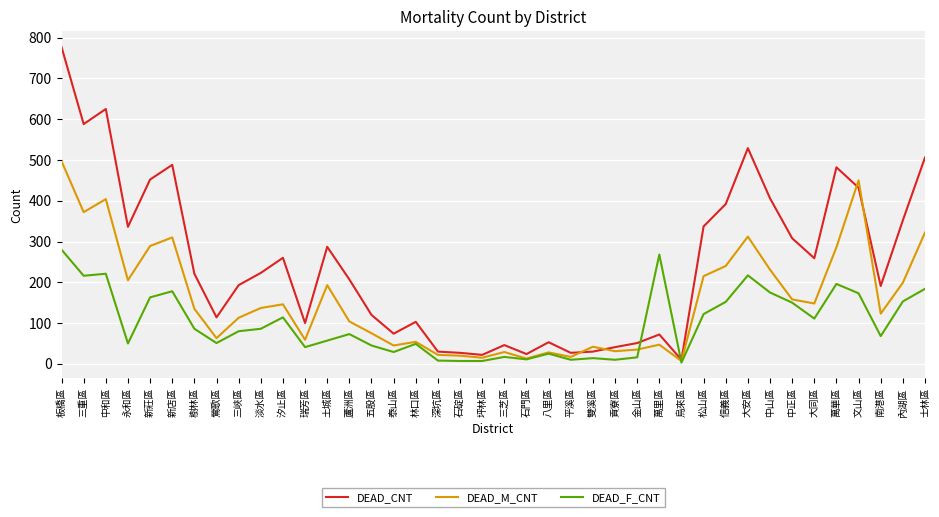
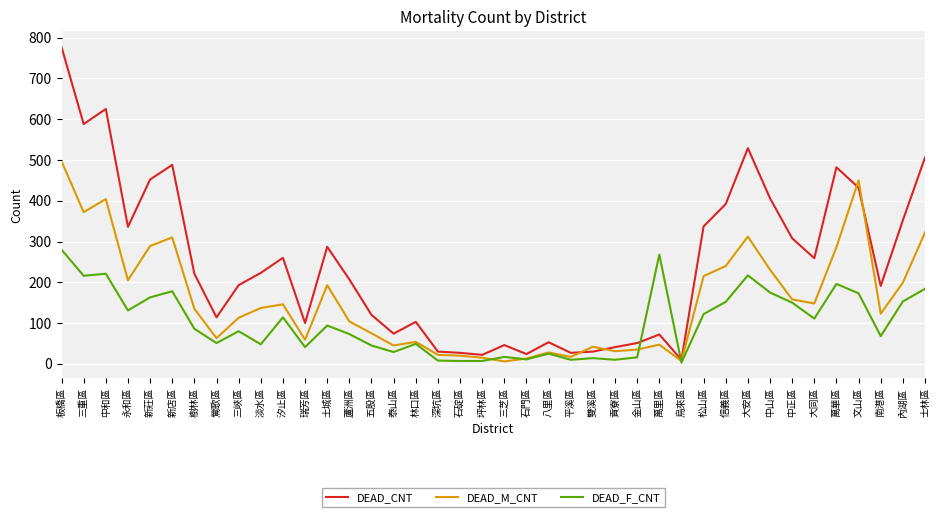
  {
    "DEAD_CNT": {
      "板橋區": 780,
      "三重區": 590,
      "中和區": 630,
      "永和區": 340,
      "新莊區": 450,
      "新店區": 490,
      "樹林區": 220,
      "鶯歌區": 110,
      "三峽區": 190,
      "淡水區": 220,
      "汐止區": 260,
      "瑞芳區": 100,
      "土城區": 290,
      "蘆洲區": 210,
      "五股區": 120,
      "泰山區": 70,
      "林口區": 100,
      "深坑區": 30,
      "石碇區": 30,
      "坪林區": 20,
      "三芝區": 50,
      "石門區": 20,
      "八里區": 50,
      "平溪區": 30,
      "雙溪區": 30,
      "貢寮區": 40,
      "金山區": 50,
      "萬里區": 70,
      "松山區": 340,
      "信義區": 390,
      "大安區": 530,
      "中山區": 410,
      "中正區": 310,
      "大同區": 260,
      "萬華區": 480,
      "文山區": 430,
      "南港區": 190,
      "內湖區": 350,
      "士林區": 510
    },
    "DEAD_M_CNT": {
      "板橋區": 500,
      "三重區": 370,
      "中和區": 400,
      "永和區": 210,
      "新莊區": 290,
      "新店區": 310,
      "樹林區": 140,
      "鶯歌區": 60,
      "三峽區": 110,
      "淡水區": 140,
      "汐止區": 150,
      "瑞芳區": 60,
      "土城區": 190,
      "蘆洲區": 100,
      "五股區": 80,
      "泰山區": 50,
      "深坑區": 20,
      "石碇區": 20,
      "坪林區": 20,
-     "三芝區": 30,
+     "三芝區": 10,
      "平溪區": 20,
      "雙溪區": 40,
      "貢寮區": 30,
      "金山區": 40,
      "萬里區": 50,
      "松山區": 220,
      "信義區": 240,
      "大安區": 310,
      "中山區": 230,
      "中正區": 160,
      "大同區": 150,
      "萬華區": 290,
      "文山區": 450,
      "南港區": 120,
      "內湖區": 200,
      "士林區": 320
    },
    "DEAD_F_CNT": {
      "板橋區": 280,
      "三重區": 220,
      "中和區": 220,
-     "永和區": 50,
+     "永和區": 130,
      "新莊區": 160,
      "新店區": 180,
      "樹林區": 90,
      "鶯歌區": 50,
      "三峽區": 80,
-     "淡水區": 90,
+     "淡水區": 50,
      "汐止區": 110,
      "瑞芳區": 40,
-     "土城區": 60,
+     "土城區": 90,
      "蘆洲區": 70,
      "五股區": 50,
      "泰山區": 30,
      "深坑區": 10,
      "石碇區": 10,
      "坪林區": 10,
      "三芝區": 20,
      "平溪區": 10,
      "雙溪區": 10,
      "貢寮區": 10,
      "金山區": 20,
      "萬里區": 270,
      "松山區": 120,
      "信義區": 150,
      "大安區": 220,
      "中山區": 180,
      "中正區": 150,
      "大同區": 110,
      "萬華區": 200,
      "文山區": 170,
      "南港區": 70,
      "內湖區": 150,
      "士林區": 180
    }
  }
